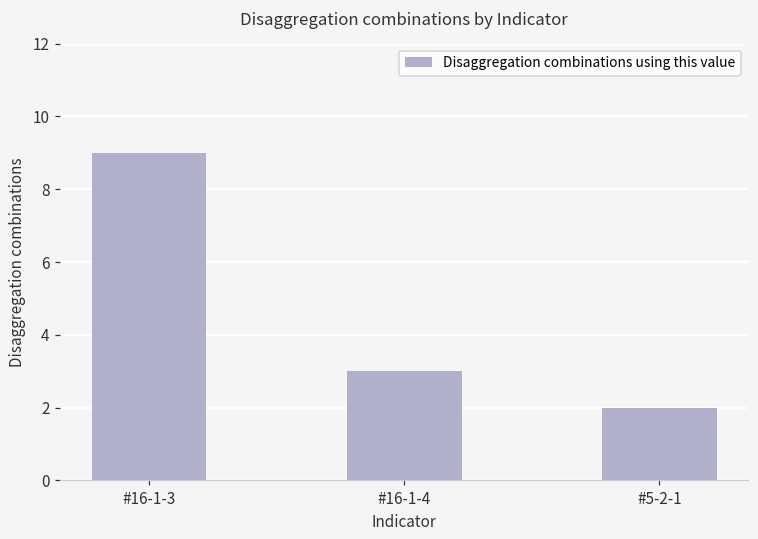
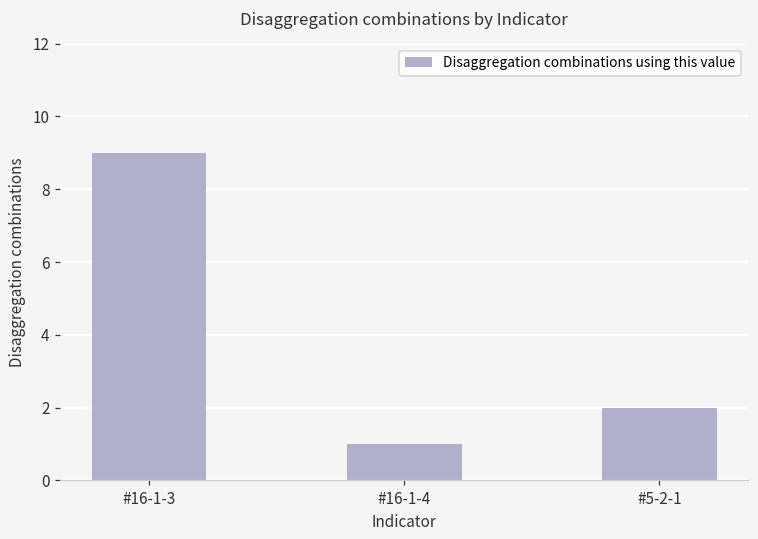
  {
    "#16-1-3": 9,
-   "#16-1-4": 3,
+   "#16-1-4": 1,
    "#5-2-1": 2
  }
